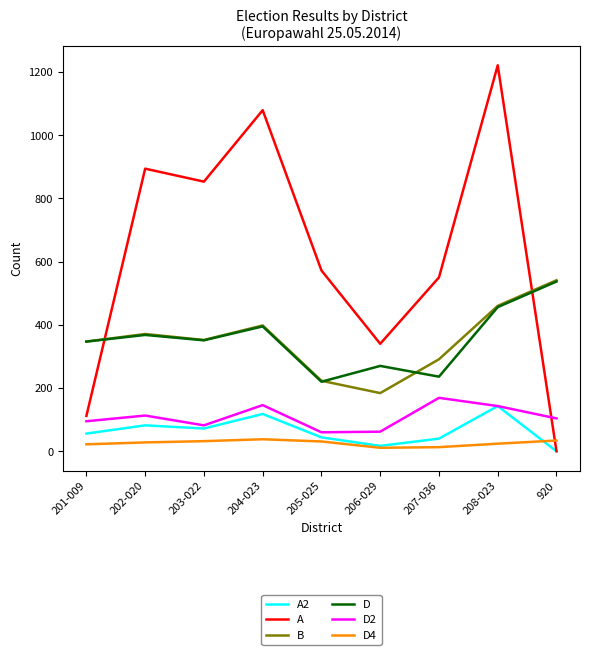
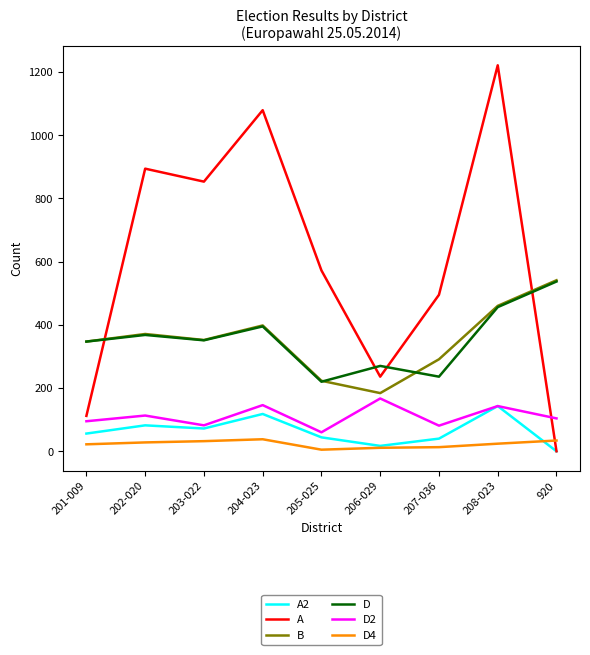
  {
    "A2": {
      "201-009": 60,
      "202-020": 80,
      "203-022": 70,
      "204-023": 120,
      "205-025": 40,
      "207-036": 40
    },
    "A": {
      "201-009": 110,
      "202-020": 890,
      "203-022": 850,
      "204-023": 1080,
      "205-025": 570,
-     "206-029": 340,
-     "207-036": 550,
+     "206-029": 240,
+     "207-036": 500,
      "208-023": 1220
    },
    "B": {
      "206-029": 180,
      "207-036": 290
    },
    "D": {
      "206-029": 270,
      "207-036": 240
    },
    "D2": {
      "201-009": 100,
      "202-020": 110,
      "203-022": 80,
      "204-023": 150,
      "205-025": 60,
-     "206-029": 60,
-     "207-036": 170,
+     "206-029": 170,
+     "207-036": 80,
      "920": 100
    },
    "D4": {
      "201-009": 20,
      "202-020": 30,
      "203-022": 30,
      "204-023": 40,
-     "205-025": 30,
+     "205-025": 10,
      "207-036": 10,
      "208-023": 20,
      "920": 30
    }
  }
